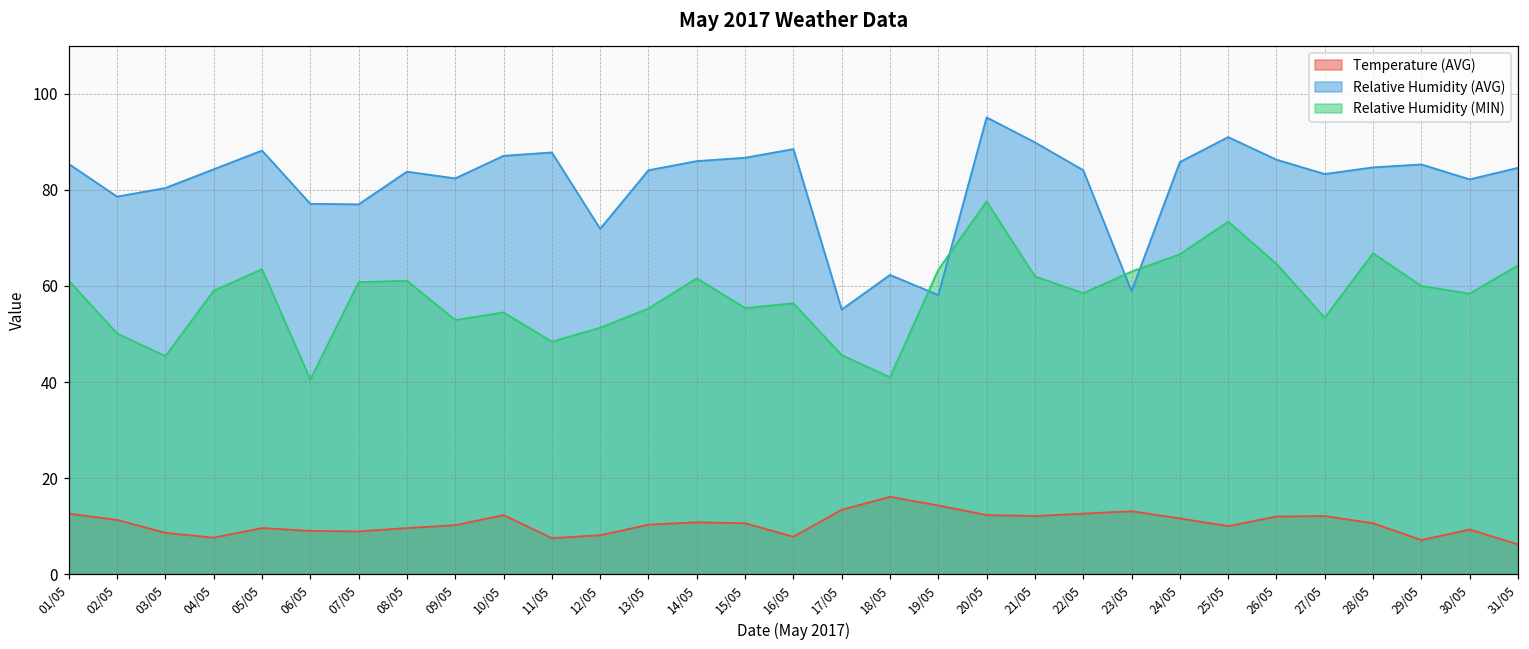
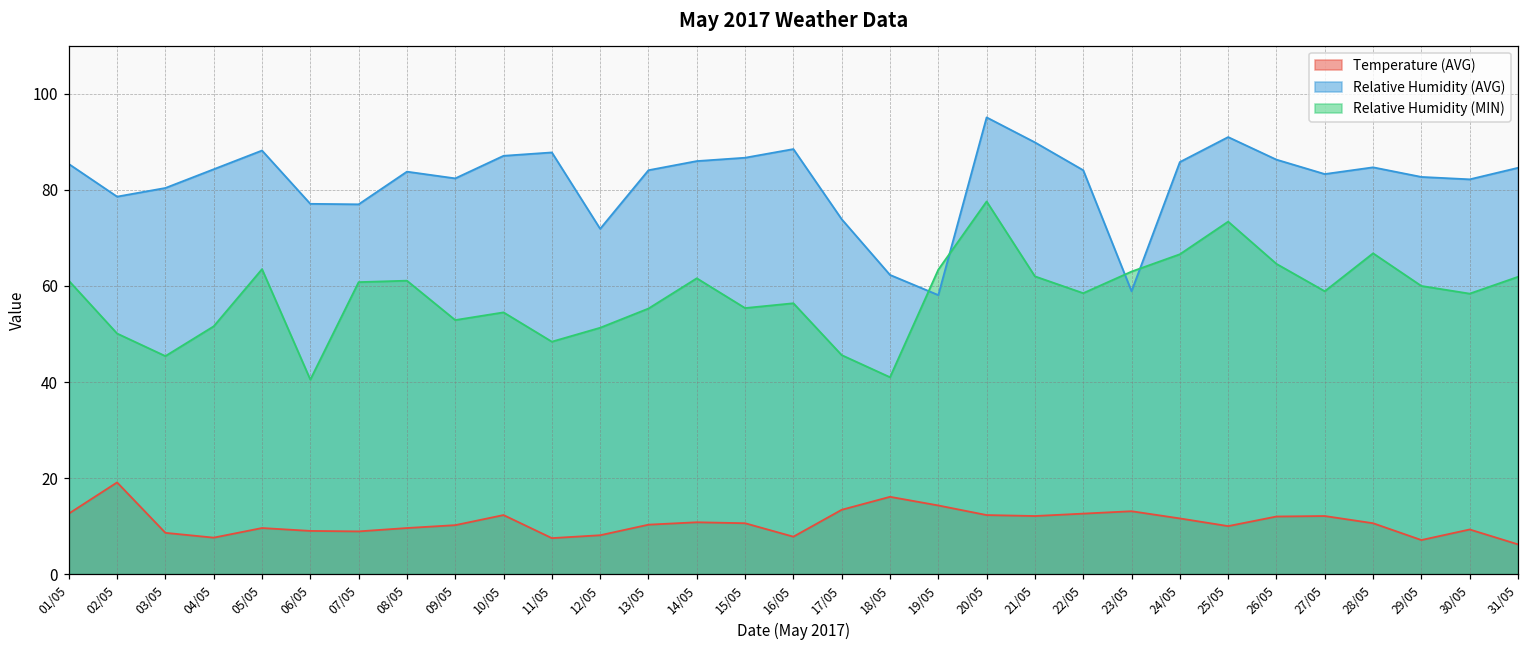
  {
    "Temperature (AVG)": {
      "01/05": 13,
-     "02/05": 11,
+     "02/05": 19,
      "03/05": 9,
      "04/05": 8,
      "05/05": 10,
      "06/05": 9,
      "07/05": 9,
      "08/05": 10,
      "09/05": 10,
      "10/05": 12,
      "11/05": 8,
      "12/05": 8,
      "13/05": 10,
      "14/05": 11,
      "15/05": 11,
      "16/05": 8,
      "17/05": 13,
      "18/05": 16,
      "19/05": 14,
      "20/05": 12,
      "21/05": 12,
      "22/05": 13,
      "23/05": 13,
      "24/05": 12,
      "25/05": 10,
      "26/05": 12,
      "27/05": 12,
      "28/05": 11,
      "29/05": 7,
      "30/05": 9,
      "31/05": 6
    },
    "Relative Humidity (AVG)": {
      "01/05": 85,
      "02/05": 79,
      "03/05": 80,
      "04/05": 84,
      "05/05": 88,
      "06/05": 77,
      "07/05": 77,
      "08/05": 84,
      "09/05": 82,
      "10/05": 87,
      "11/05": 88,
      "12/05": 72,
      "13/05": 84,
      "14/05": 86,
      "15/05": 87,
      "16/05": 89,
-     "17/05": 55,
+     "17/05": 74,
      "18/05": 62,
      "19/05": 58,
      "20/05": 95,
      "21/05": 90,
      "22/05": 84,
      "23/05": 59,
      "24/05": 86,
      "25/05": 91,
      "26/05": 86,
      "27/05": 83,
      "28/05": 85,
-     "29/05": 85,
+     "29/05": 83,
      "30/05": 82,
      "31/05": 85
    },
    "Relative Humidity (MIN)": {
      "01/05": 61,
      "02/05": 50,
      "03/05": 45,
-     "04/05": 59,
+     "04/05": 52,
      "05/05": 64,
      "06/05": 41,
      "07/05": 61,
      "08/05": 61,
      "09/05": 53,
      "10/05": 55,
      "11/05": 48,
      "12/05": 51,
      "13/05": 55,
      "14/05": 62,
      "15/05": 55,
      "16/05": 56,
      "17/05": 46,
      "18/05": 41,
      "19/05": 63,
      "20/05": 78,
      "21/05": 62,
      "22/05": 59,
      "23/05": 63,
      "24/05": 67,
      "25/05": 73,
      "26/05": 65,
-     "27/05": 53,
+     "27/05": 59,
      "28/05": 67,
      "29/05": 60,
      "30/05": 58,
-     "31/05": 64
+     "31/05": 62
    }
  }
